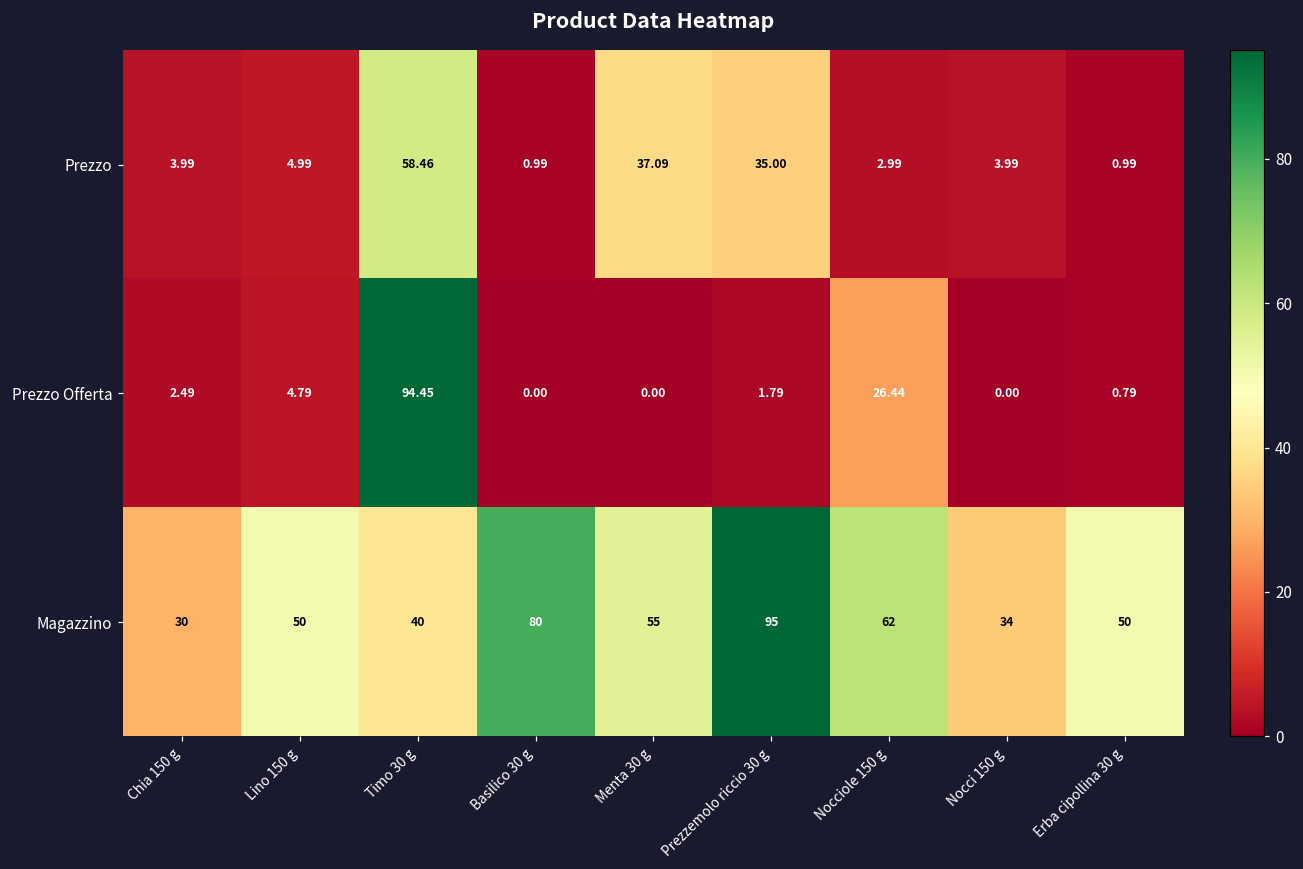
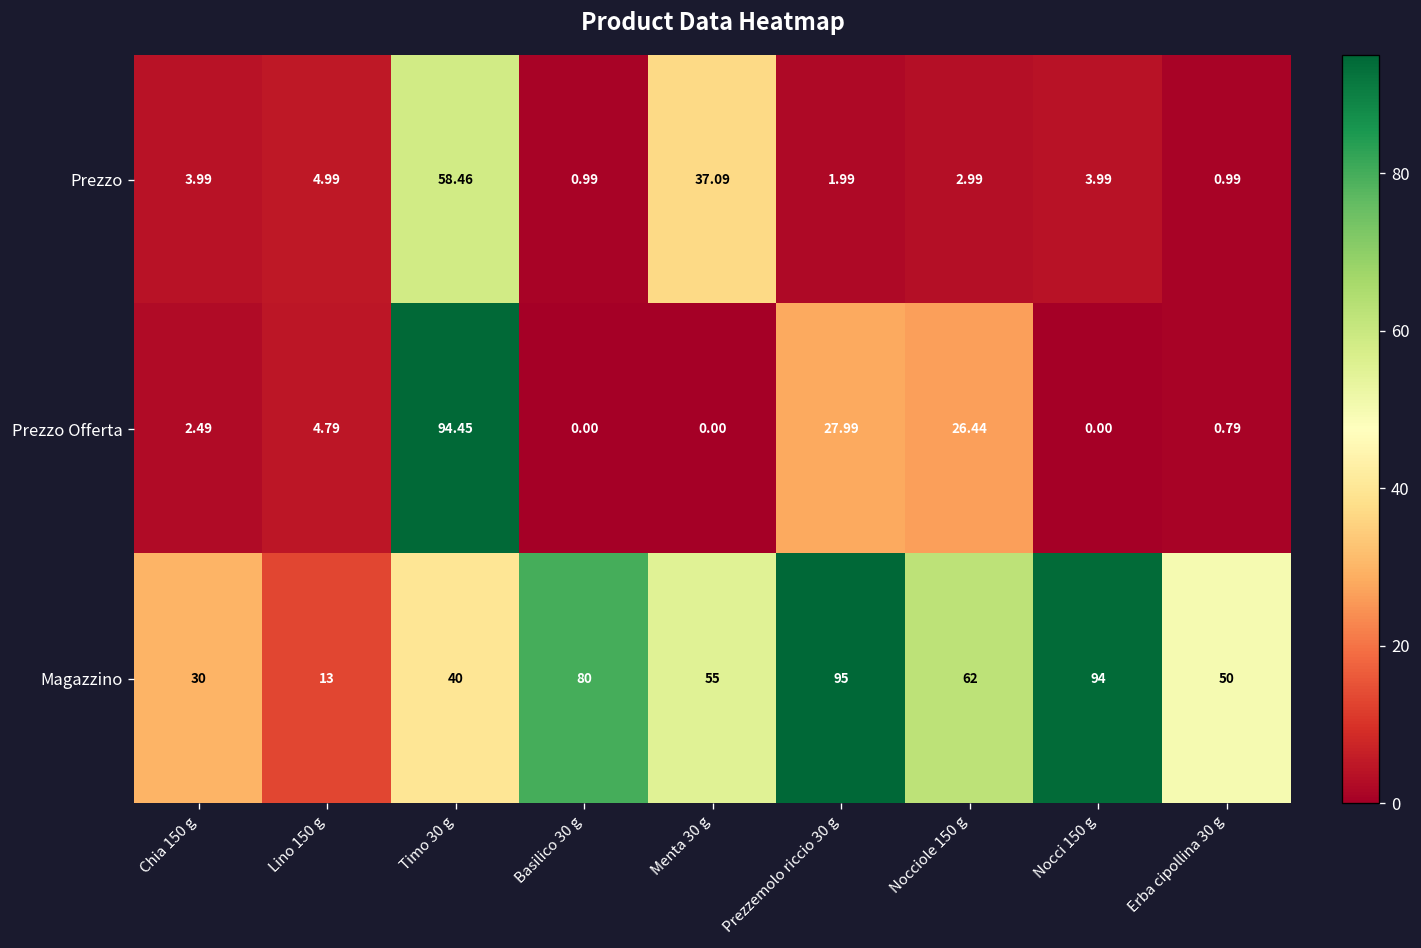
  {
    "Prezzo": {
      "Chia 150 g": 3.99,
      "Lino 150 g": 4.99,
      "Timo 30 g": 58.46,
      "Basilico 30 g": 0.99,
      "Menta 30 g": 37.09,
-     "Prezzemolo riccio 30 g": 35.00,
+     "Prezzemolo riccio 30 g": 1.99,
      "Nocciole 150 g": 2.99,
      "Nocci 150 g": 3.99,
      "Erba cipollina 30 g": 0.99
    },
    "Prezzo Offerta": {
      "Chia 150 g": 2.49,
      "Lino 150 g": 4.79,
      "Timo 30 g": 94.45,
      "Basilico 30 g": 0.00,
      "Menta 30 g": 0.00,
-     "Prezzemolo riccio 30 g": 1.79,
+     "Prezzemolo riccio 30 g": 27.99,
      "Nocciole 150 g": 26.44,
      "Nocci 150 g": 0.00,
      "Erba cipollina 30 g": 0.79
    },
    "Magazzino": {
      "Chia 150 g": 30,
-     "Lino 150 g": 50,
+     "Lino 150 g": 13,
      "Timo 30 g": 40,
      "Basilico 30 g": 80,
      "Menta 30 g": 55,
      "Prezzemolo riccio 30 g": 95,
      "Nocciole 150 g": 62,
-     "Nocci 150 g": 34,
+     "Nocci 150 g": 94,
      "Erba cipollina 30 g": 50
    }
  }
